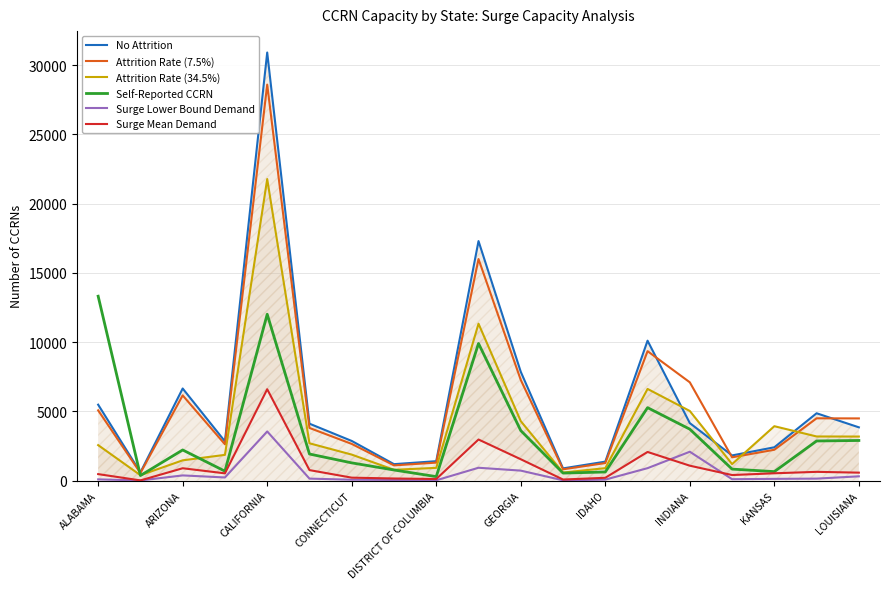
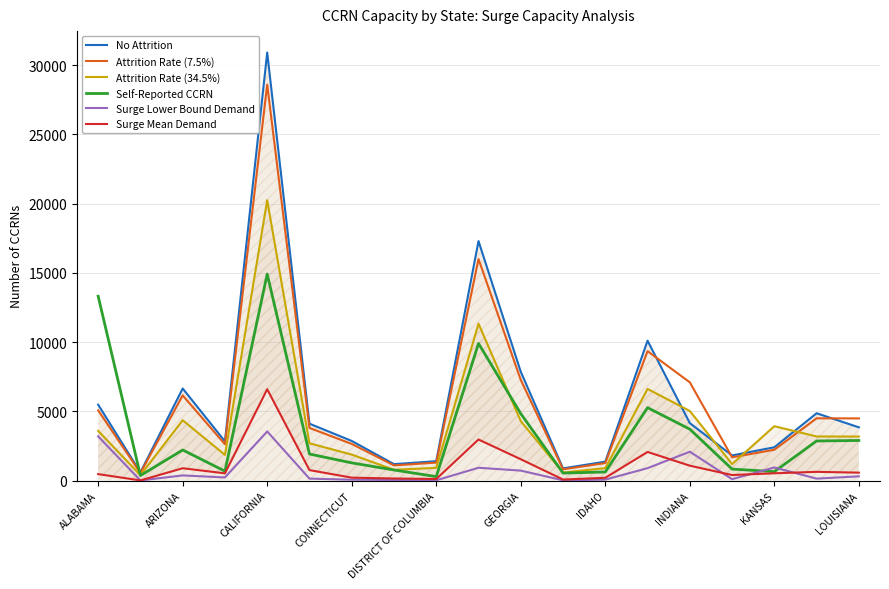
  {
    "No Attrition": {
      "ALABAMA": 5500,
      "ARIZONA": 6600,
      "CALIFORNIA": 30900,
      "CONNECTICUT": 2900,
      "GEORGIA": 7900,
      "INDIANA": 4100,
      "LOUISIANA": 3800
    },
    "Attrition Rate (34.5%)": {
-     "ALABAMA": 2600,
-     "ARIZONA": 1500,
-     "CALIFORNIA": 21800,
+     "ALABAMA": 3600,
+     "ARIZONA": 4400,
+     "CALIFORNIA": 20200,
      "CONNECTICUT": 1900,
      "DISTRICT OF COLUMBIA": 900,
      "GEORGIA": 4300,
      "IDAHO": 900,
      "INDIANA": 5000,
      "KANSAS": 3900,
      "LOUISIANA": 3200
    },
    "Self-Reported CCRN": {
      "ALABAMA": 13300,
      "ARIZONA": 2200,
-     "CALIFORNIA": 12000,
+     "CALIFORNIA": 14900,
      "CONNECTICUT": 1300,
-     "GEORGIA": 3600,
+     "GEORGIA": 4800,
      "IDAHO": 600,
      "INDIANA": 3700,
      "LOUISIANA": 2900
    },
    "Surge Lower Bound Demand": {
-     "ALABAMA": 100,
+     "ALABAMA": 3200,
      "ARIZONA": 400,
      "CALIFORNIA": 3500,
      "GEORGIA": 700,
      "INDIANA": 2100,
-     "KANSAS": 100,
+     "KANSAS": 900,
      "LOUISIANA": 300
    }
  }
